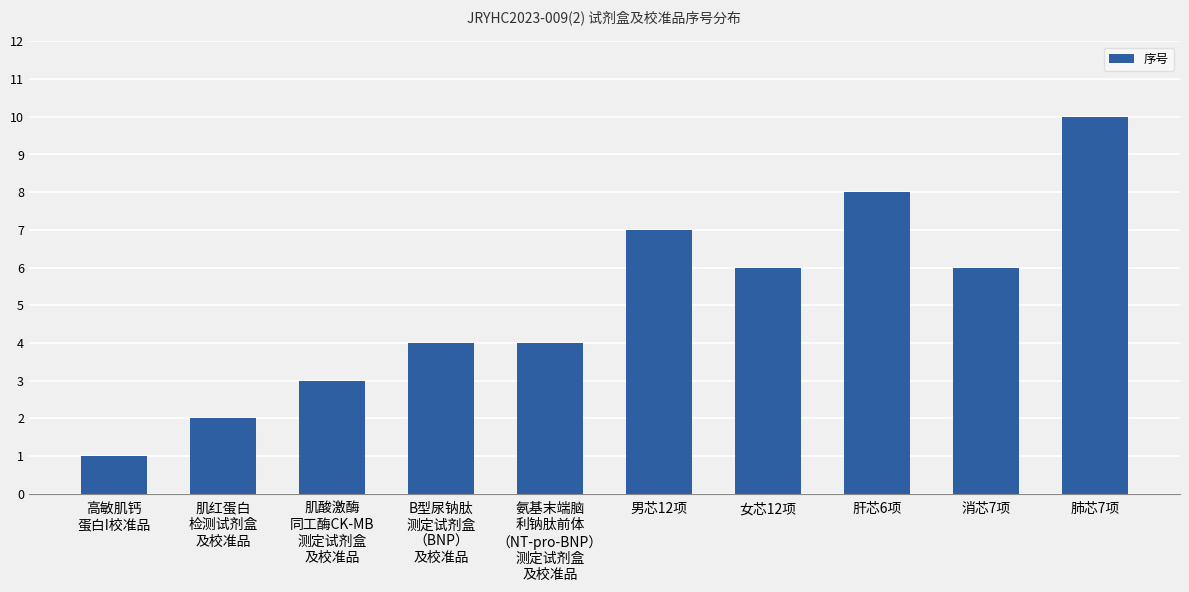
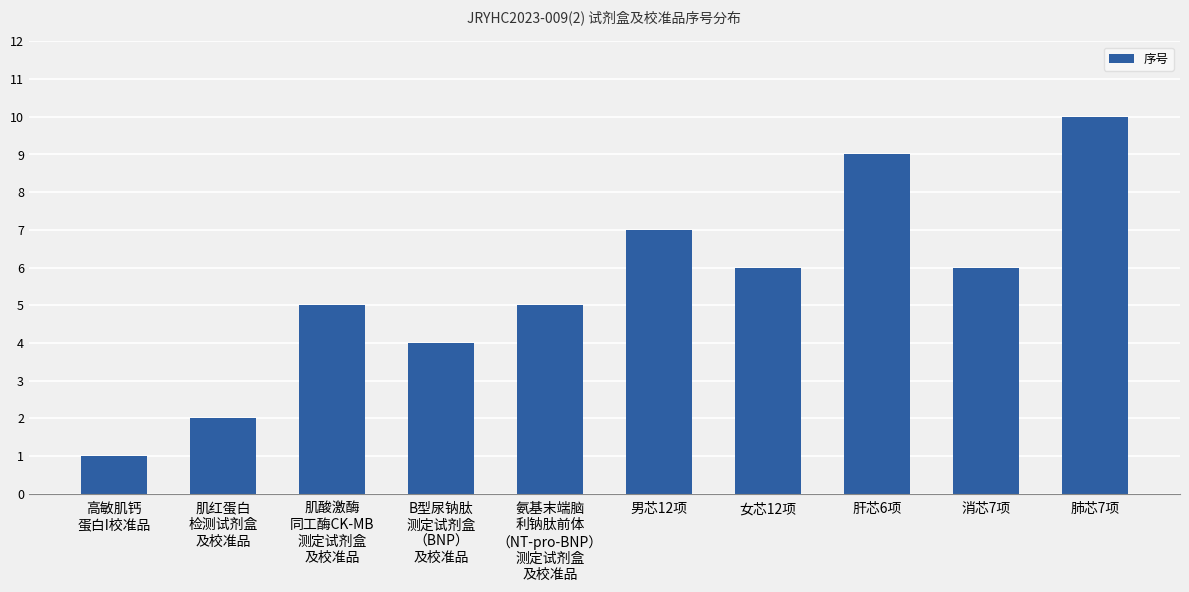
  {
    "高敏肌钙 蛋白I校准品": 1,
    "肌红蛋白 检测试剂盒 及校准品": 2,
-   "肌酸激酶 同工酶CK-MB 测定试剂盒 及校准品": 3,
+   "肌酸激酶 同工酶CK-MB 测定试剂盒 及校准品": 5,
    "B型尿钠肽 测定试剂盒 （BNP） 及校准品": 4,
-   "氨基末端脑 利钠肽前体 （NT-pro-BNP） 测定试剂盒 及校准品": 4,
+   "氨基末端脑 利钠肽前体 （NT-pro-BNP） 测定试剂盒 及校准品": 5,
    "男芯12项": 7,
    "女芯12项": 6,
-   "肝芯6项": 8,
+   "肝芯6项": 9,
    "消芯7项": 6,
    "肺芯7项": 10
  }
